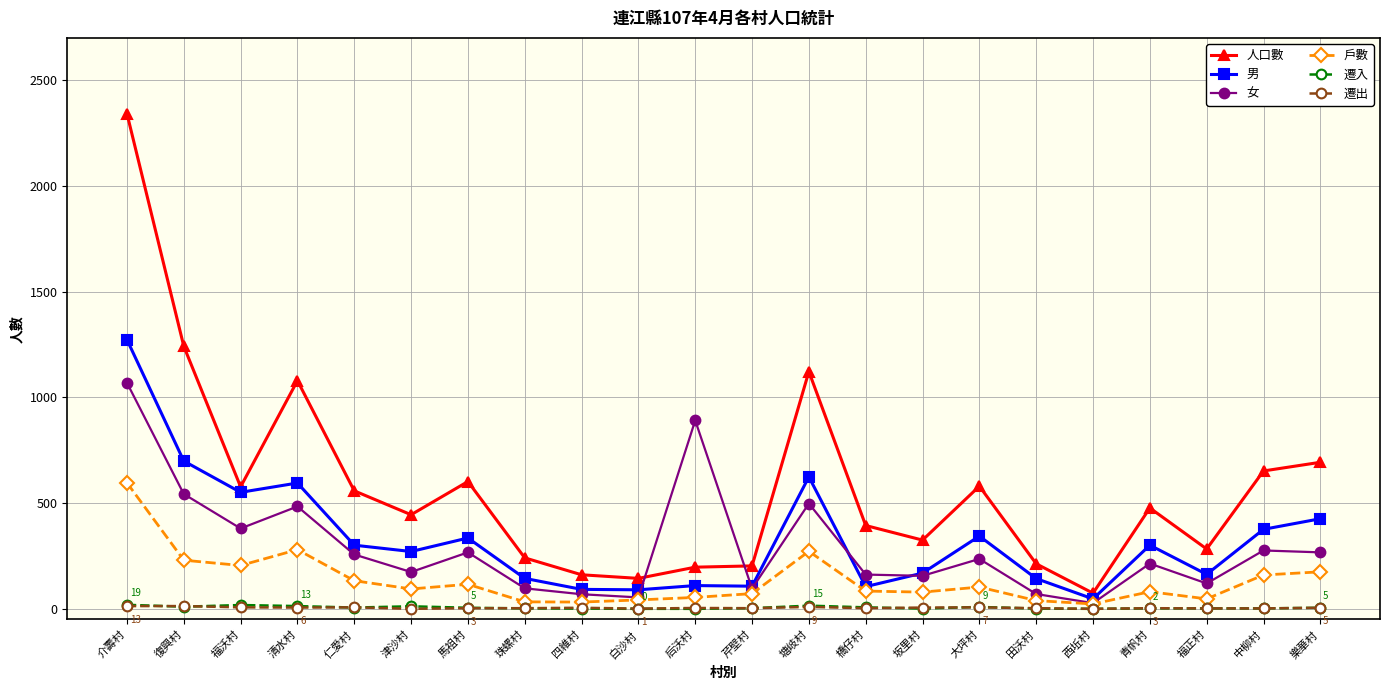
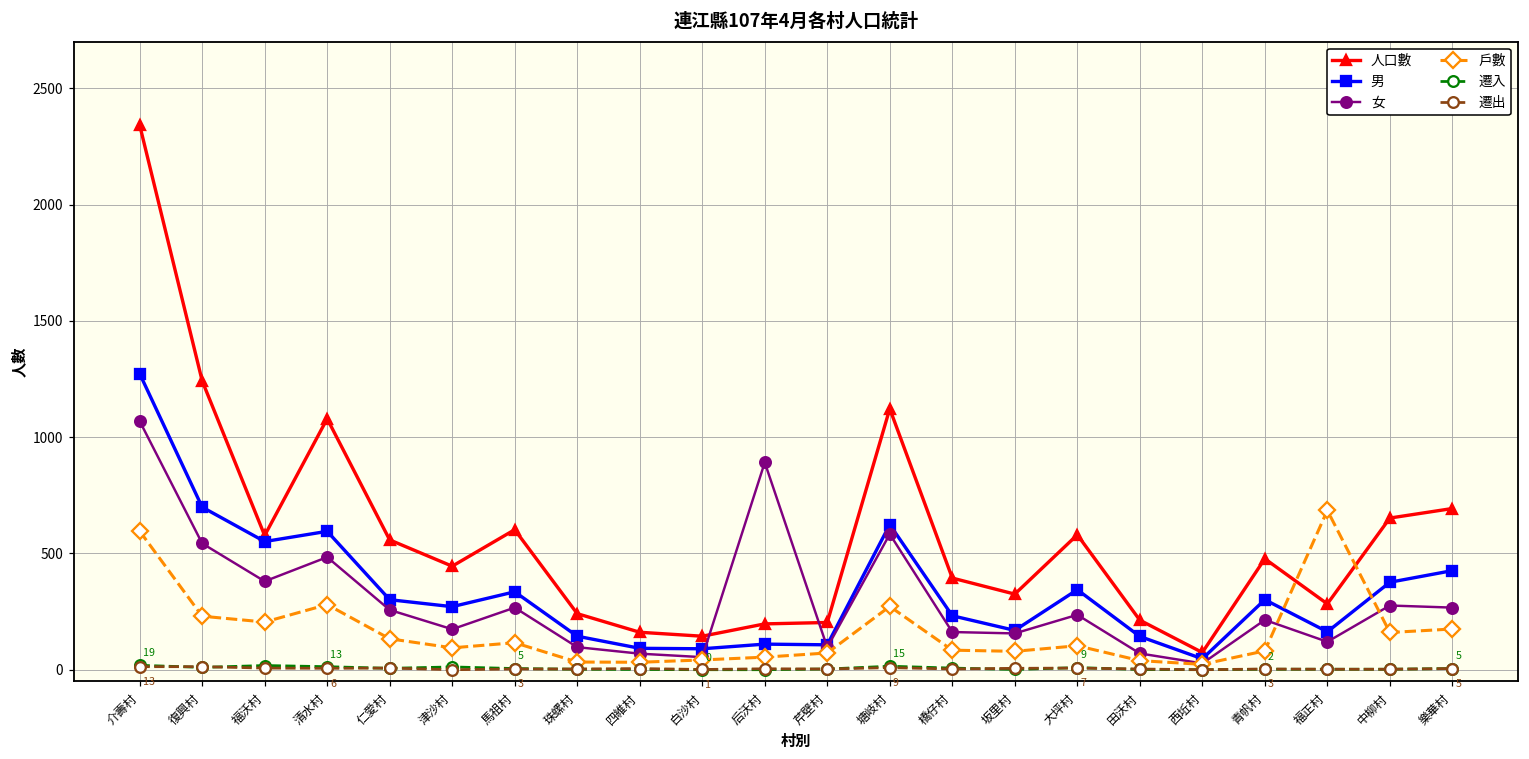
  {
    "人口數": {
      "介壽村": 2340,
      "復興村": 1240,
      "福沃村": 580,
      "清水村": 1080,
      "仁愛村": 560,
      "津沙村": 450,
      "馬祖村": 600,
      "珠螺村": 240,
      "四維村": 160,
      "白沙村": 140,
      "后沃村": 200,
      "芹壁村": 200,
      "塘岐村": 1120,
      "橋仔村": 390,
      "坂里村": 330,
      "大坪村": 580,
      "田沃村": 210,
      "西坵村": 70,
      "青帆村": 480,
      "福正村": 280,
      "中柳村": 650,
      "樂華村": 690
    },
    "男": {
      "介壽村": 1270,
      "復興村": 700,
      "福沃村": 550,
      "清水村": 600,
      "仁愛村": 300,
      "津沙村": 270,
      "馬祖村": 340,
      "珠螺村": 140,
      "四維村": 90,
      "白沙村": 90,
      "后沃村": 110,
      "塘岐村": 620,
-     "橋仔村": 110,
+     "橋仔村": 230,
      "坂里村": 170,
      "大坪村": 340,
      "田沃村": 140,
      "西坵村": 50,
      "青帆村": 300,
      "福正村": 160,
      "中柳村": 380,
      "樂華村": 430
    },
    "女": {
      "介壽村": 1070,
      "復興村": 540,
      "福沃村": 380,
      "清水村": 480,
      "仁愛村": 260,
      "津沙村": 170,
      "馬祖村": 270,
      "珠螺村": 100,
      "四維村": 70,
      "后沃村": 890,
-     "塘岐村": 500,
+     "塘岐村": 580,
      "橋仔村": 160,
      "坂里村": 160,
      "大坪村": 240,
      "田沃村": 70,
      "青帆村": 210,
      "福正村": 120,
      "中柳村": 280,
      "樂華村": 270
    },
    "戶數": {
      "介壽村": 600,
      "復興村": 230,
      "福沃村": 210,
      "清水村": 280,
      "仁愛村": 130,
      "津沙村": 90,
      "馬祖村": 120,
      "珠螺村": 30,
      "四維村": 30,
      "后沃村": 50,
      "芹壁村": 70,
      "塘岐村": 270,
      "橋仔村": 80,
      "坂里村": 80,
      "田沃村": 40,
-     "福正村": 50,
+     "福正村": 690,
      "中柳村": 160,
      "樂華村": 180
    }
  }
